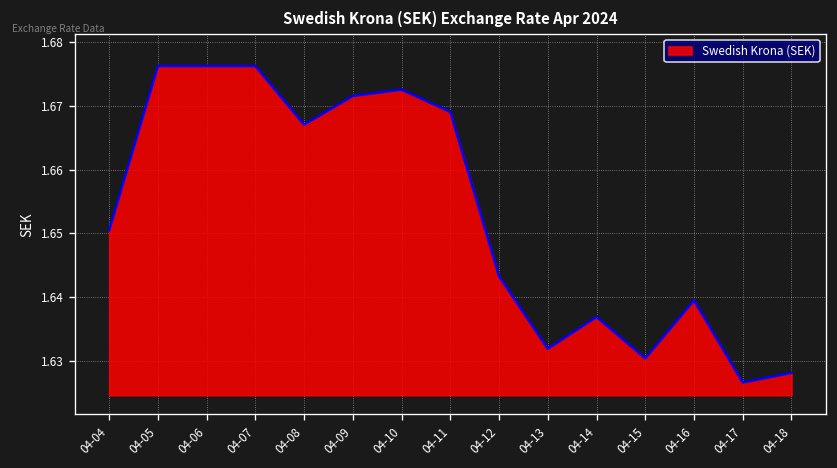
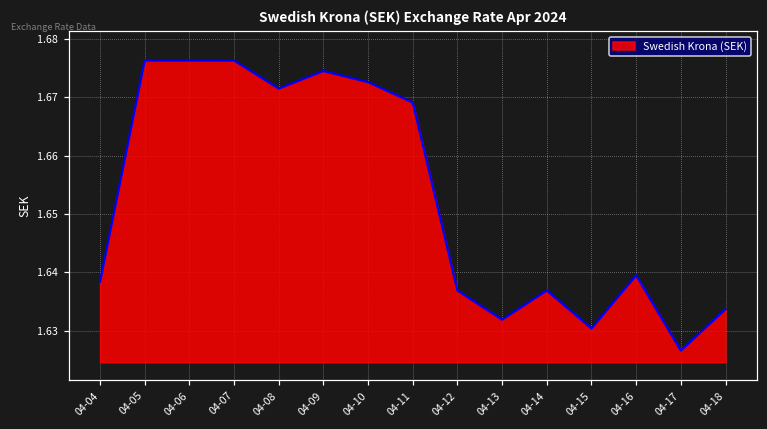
  {
-   "04-04": 1.651,
+   "04-04": 1.638,
    "04-05": 1.676,
    "04-06": 1.676,
    "04-07": 1.676,
-   "04-08": 1.667,
-   "04-09": 1.672,
+   "04-08": 1.672,
+   "04-09": 1.675,
    "04-10": 1.673,
    "04-11": 1.669,
-   "04-12": 1.643,
+   "04-12": 1.637,
    "04-13": 1.632,
    "04-14": 1.637,
    "04-15": 1.630,
    "04-16": 1.640,
    "04-17": 1.627,
-   "04-18": 1.628
+   "04-18": 1.634
  }
